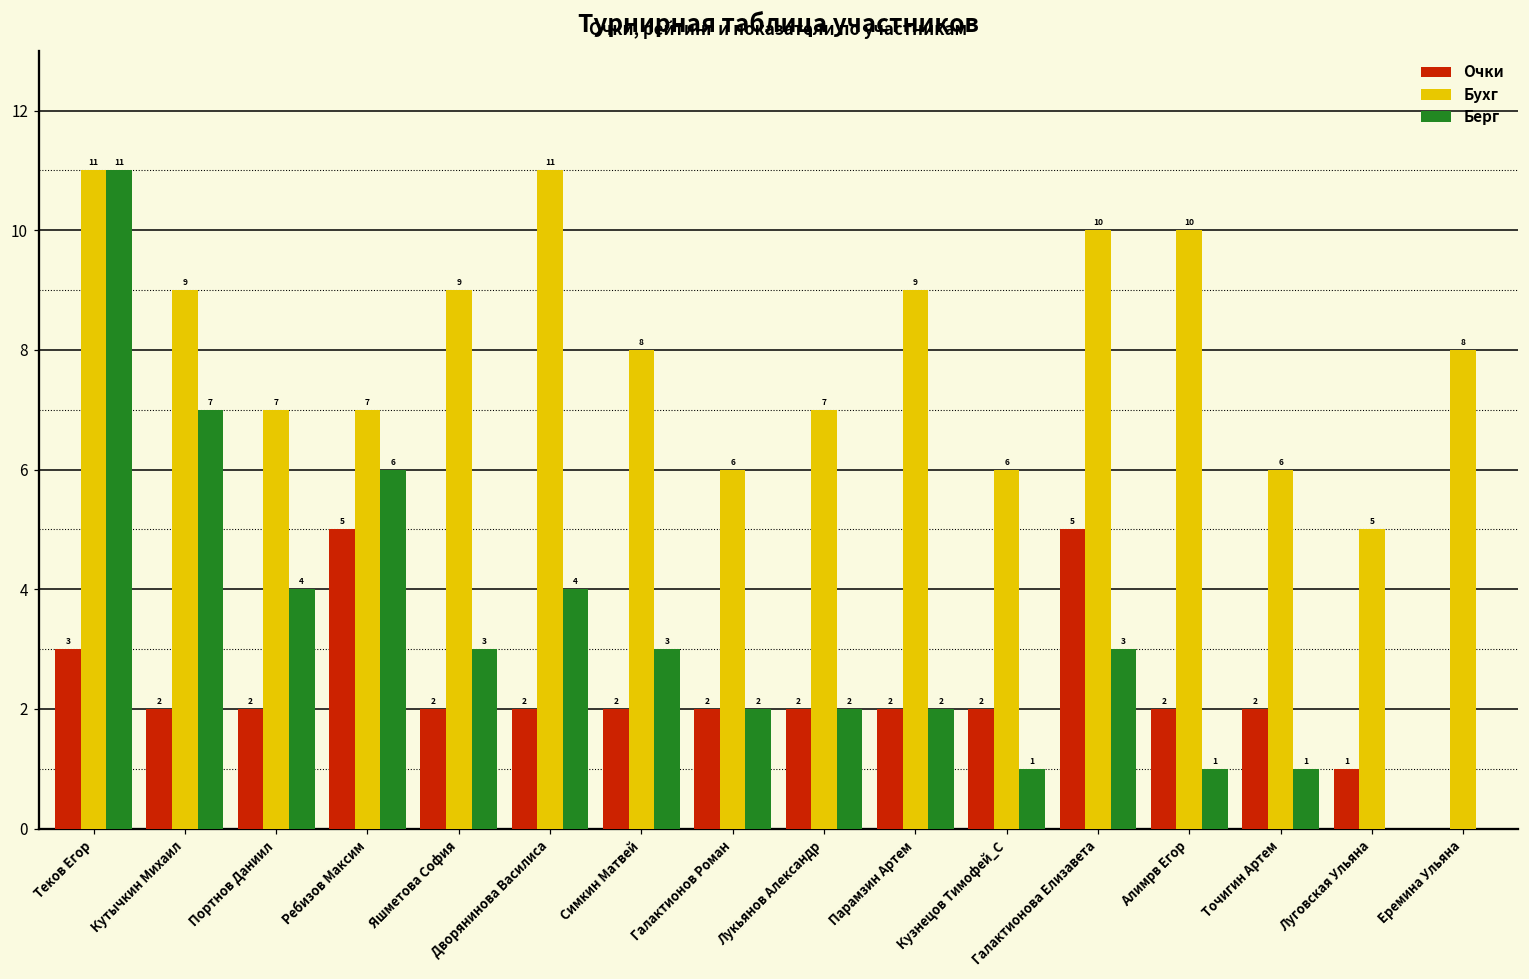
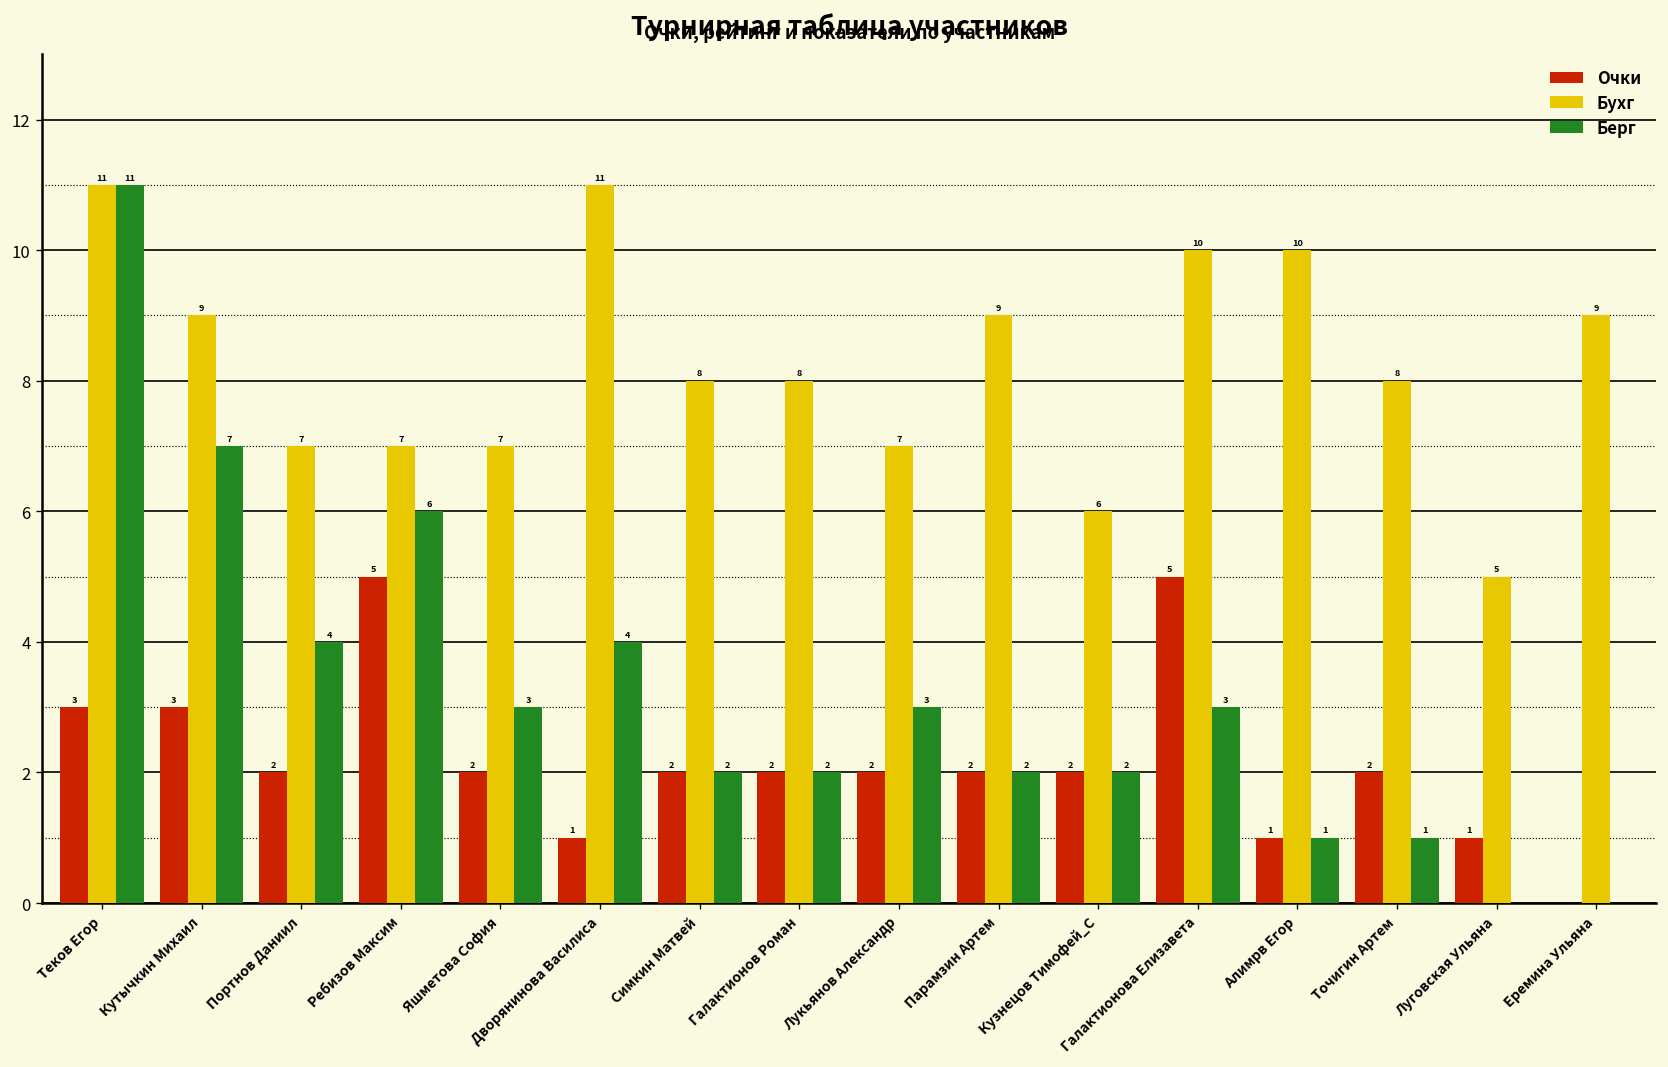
  {
    "Очки": {
      "Теков Егор": 3,
-     "Кутычкин Михаил": 2,
+     "Кутычкин Михаил": 3,
      "Портнов Даниил": 2,
      "Ребизов Максим": 5,
      "Яшметова София": 2,
-     "Дворянинова Василиса": 2,
+     "Дворянинова Василиса": 1,
      "Симкин Матвей": 2,
      "Галактионов Роман": 2,
      "Лукьянов Александр": 2,
      "Парамзин Артем": 2,
      "Кузнецов Тимофей_С": 2,
      "Галактионова Елизавета": 5,
-     "Алимрв Егор": 2,
+     "Алимрв Егор": 1,
      "Точигин Артем": 2,
      "Луговская Ульяна": 1
    },
    "Бухг": {
      "Теков Егор": 11,
      "Кутычкин Михаил": 9,
      "Портнов Даниил": 7,
      "Ребизов Максим": 7,
-     "Яшметова София": 9,
+     "Яшметова София": 7,
      "Дворянинова Василиса": 11,
      "Симкин Матвей": 8,
-     "Галактионов Роман": 6,
+     "Галактионов Роман": 8,
      "Лукьянов Александр": 7,
      "Парамзин Артем": 9,
      "Кузнецов Тимофей_С": 6,
      "Галактионова Елизавета": 10,
      "Алимрв Егор": 10,
-     "Точигин Артем": 6,
+     "Точигин Артем": 8,
      "Луговская Ульяна": 5,
-     "Еремина Ульяна": 8
+     "Еремина Ульяна": 9
    },
    "Берг": {
      "Теков Егор": 11,
      "Кутычкин Михаил": 7,
      "Портнов Даниил": 4,
      "Ребизов Максим": 6,
      "Яшметова София": 3,
      "Дворянинова Василиса": 4,
-     "Симкин Матвей": 3,
+     "Симкин Матвей": 2,
      "Галактионов Роман": 2,
-     "Лукьянов Александр": 2,
+     "Лукьянов Александр": 3,
      "Парамзин Артем": 2,
-     "Кузнецов Тимофей_С": 1,
+     "Кузнецов Тимофей_С": 2,
      "Галактионова Елизавета": 3,
      "Алимрв Егор": 1,
      "Точигин Артем": 1
    }
  }
